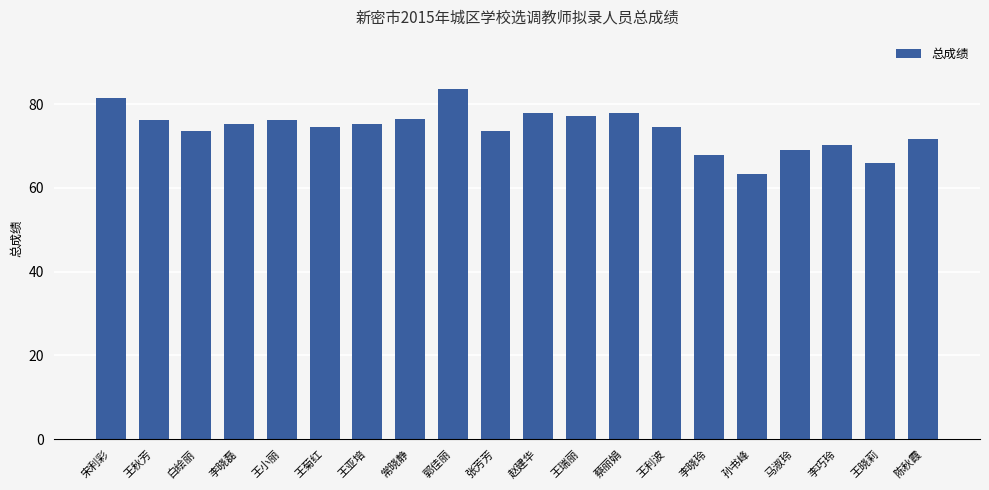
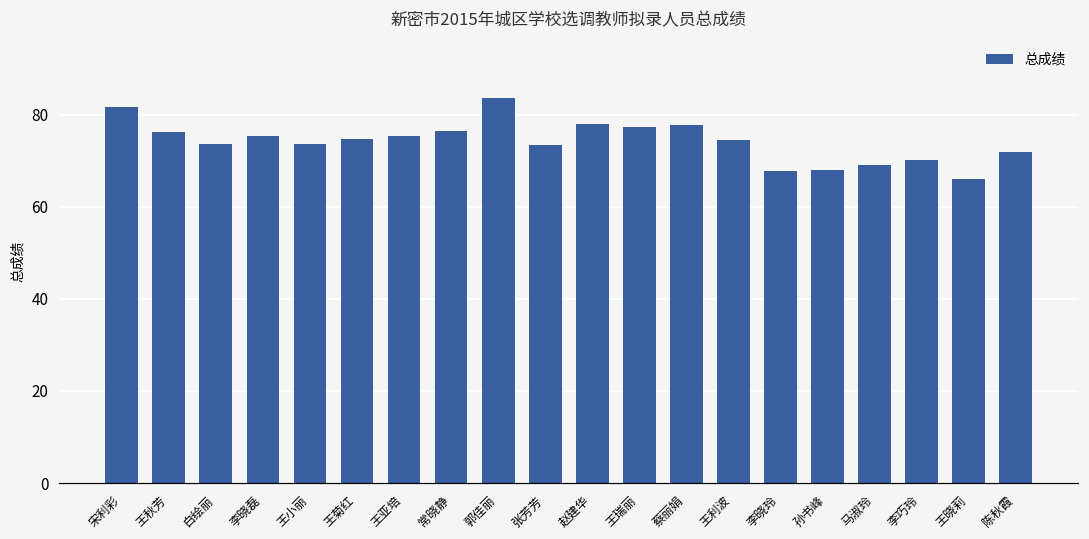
  {
    "宋利彩": 82,
    "王秋芳": 76,
    "白绘丽": 74,
    "李晓磊": 75,
-   "王小丽": 76,
+   "王小丽": 74,
    "王菊红": 75,
    "王亚培": 75,
    "常晓静": 76,
    "郭佳丽": 84,
    "张芳芳": 73,
    "赵建华": 78,
    "王瑞丽": 77,
    "蔡丽娟": 78,
    "王利波": 75,
    "李晓玲": 68,
-   "孙书峰": 63,
+   "孙书峰": 68,
    "马淑玲": 69,
    "李巧玲": 70,
    "王晓莉": 66,
    "陈秋霞": 72
  }
